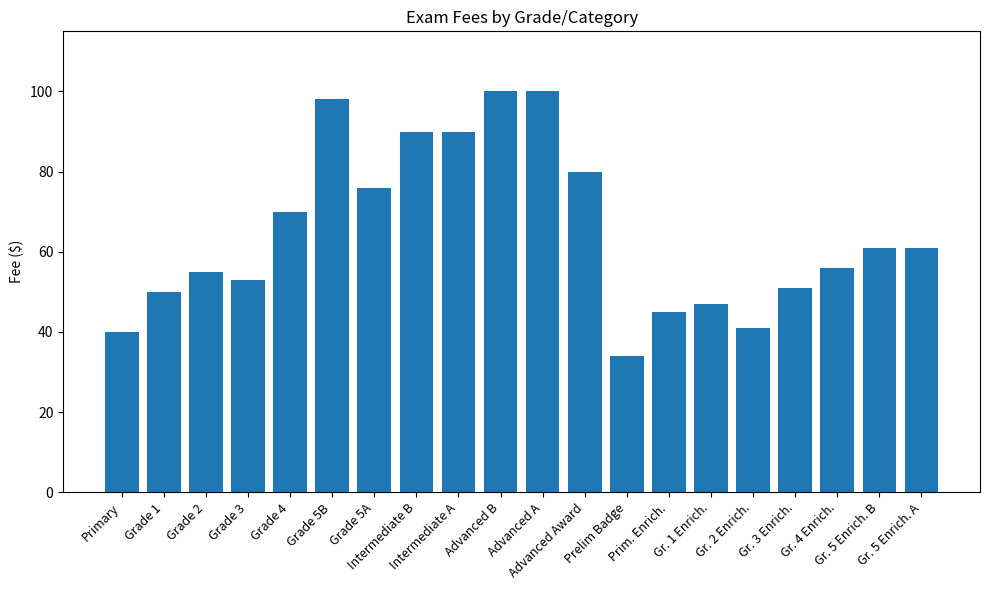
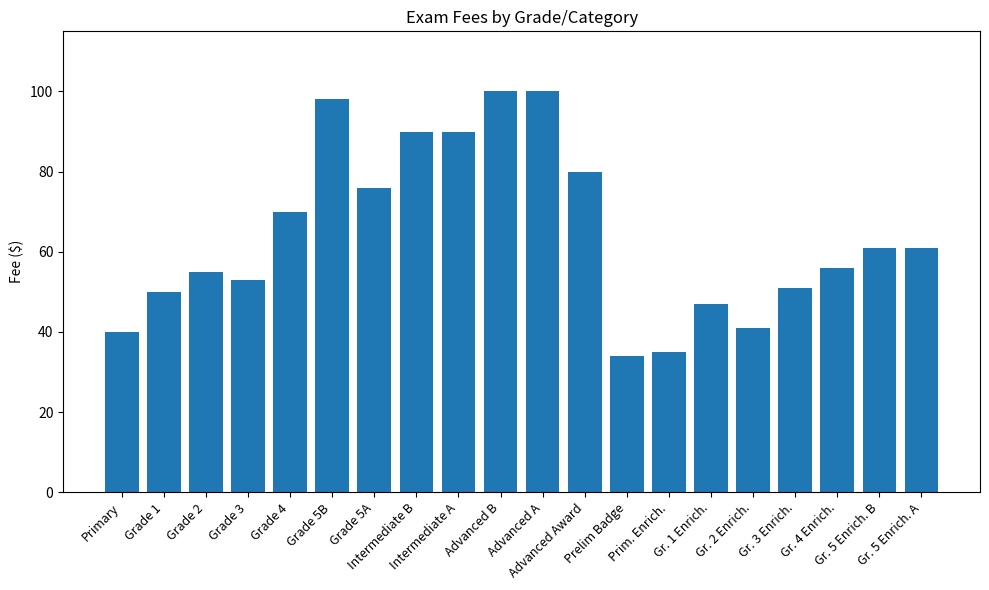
  {
    "Primary": 40,
    "Grade 1": 50,
    "Grade 2": 55,
    "Grade 3": 53,
    "Grade 4": 70,
    "Grade 5B": 98,
    "Grade 5A": 76,
    "Intermediate B": 90,
    "Intermediate A": 90,
    "Advanced B": 100,
    "Advanced A": 100,
    "Advanced Award": 80,
    "Prelim Badge": 34,
-   "Prim. Enrich.": 45,
+   "Prim. Enrich.": 35,
    "Gr. 1 Enrich.": 47,
    "Gr. 2 Enrich.": 41,
    "Gr. 3 Enrich.": 51,
    "Gr. 4 Enrich.": 56,
    "Gr. 5 Enrich. B": 61,
    "Gr. 5 Enrich. A": 61
  }
